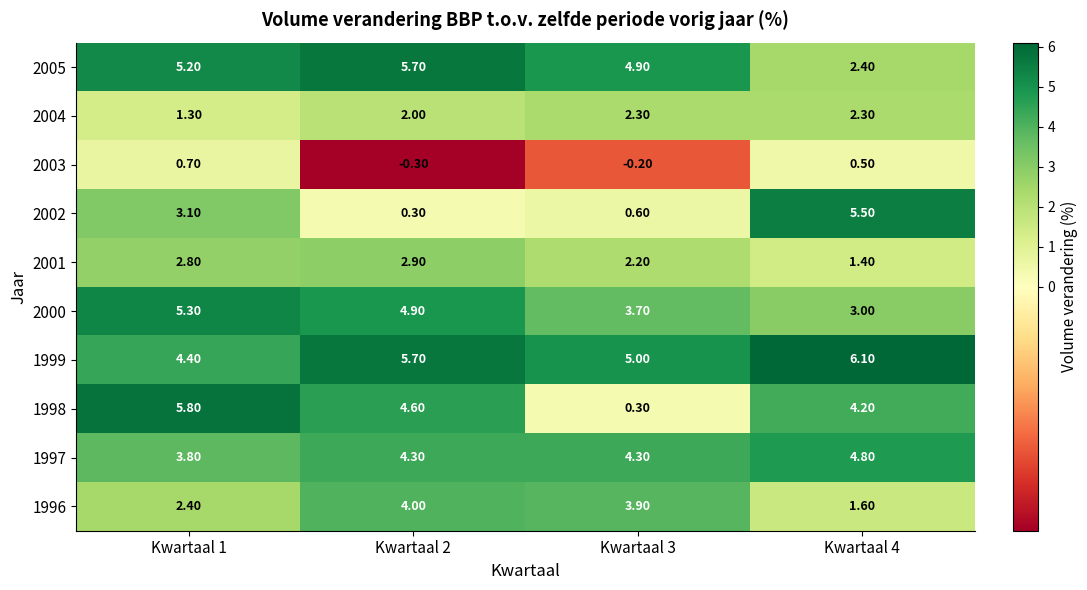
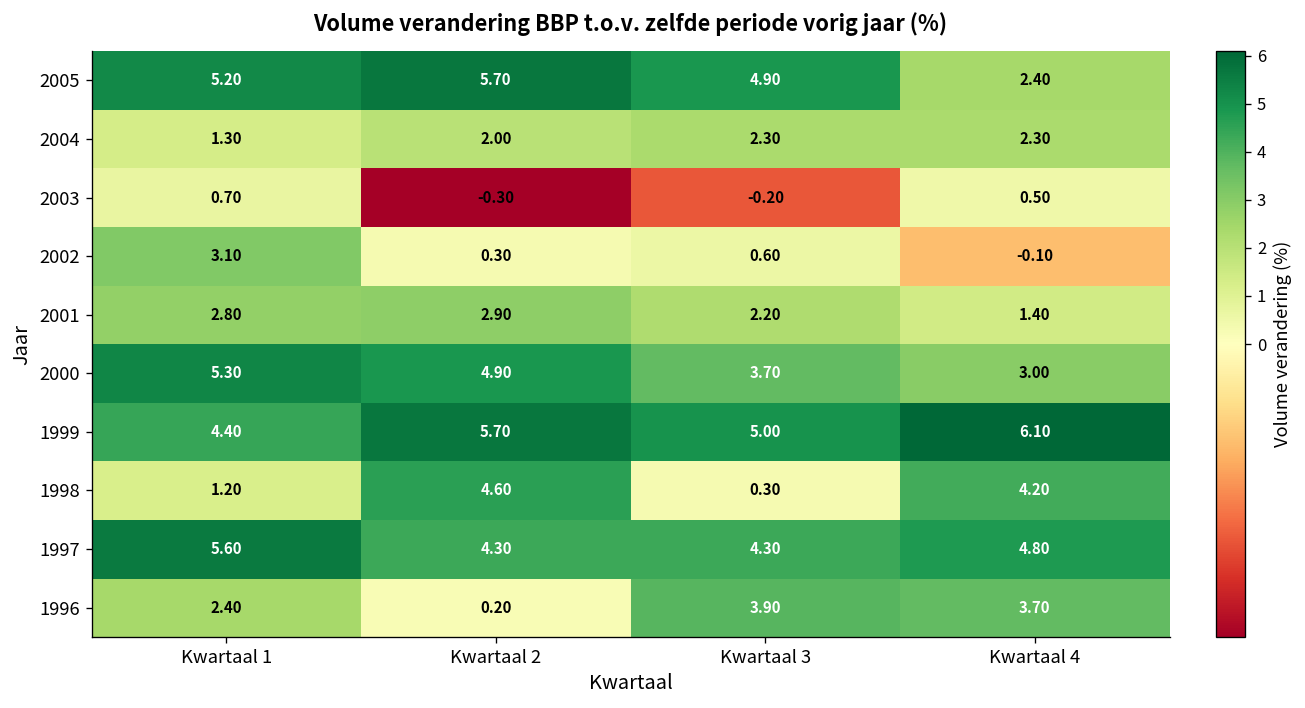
  {
    "2005": {
      "Kwartaal 1": 5.20,
      "Kwartaal 2": 5.70,
      "Kwartaal 3": 4.90,
      "Kwartaal 4": 2.40
    },
    "2004": {
      "Kwartaal 1": 1.30,
      "Kwartaal 2": 2.00,
      "Kwartaal 3": 2.30,
      "Kwartaal 4": 2.30
    },
    "2003": {
      "Kwartaal 1": 0.70,
      "Kwartaal 2": -0.30,
      "Kwartaal 3": -0.20,
      "Kwartaal 4": 0.50
    },
    "2002": {
      "Kwartaal 1": 3.10,
      "Kwartaal 2": 0.30,
      "Kwartaal 3": 0.60,
-     "Kwartaal 4": 5.50
+     "Kwartaal 4": -0.10
    },
    "2001": {
      "Kwartaal 1": 2.80,
      "Kwartaal 2": 2.90,
      "Kwartaal 3": 2.20,
      "Kwartaal 4": 1.40
    },
    "2000": {
      "Kwartaal 1": 5.30,
      "Kwartaal 2": 4.90,
      "Kwartaal 3": 3.70,
      "Kwartaal 4": 3.00
    },
    "1999": {
      "Kwartaal 1": 4.40,
      "Kwartaal 2": 5.70,
      "Kwartaal 3": 5.00,
      "Kwartaal 4": 6.10
    },
    "1998": {
-     "Kwartaal 1": 5.80,
+     "Kwartaal 1": 1.20,
      "Kwartaal 2": 4.60,
      "Kwartaal 3": 0.30,
      "Kwartaal 4": 4.20
    },
    "1997": {
-     "Kwartaal 1": 3.80,
+     "Kwartaal 1": 5.60,
      "Kwartaal 2": 4.30,
      "Kwartaal 3": 4.30,
      "Kwartaal 4": 4.80
    },
    "1996": {
      "Kwartaal 1": 2.40,
-     "Kwartaal 2": 4.00,
+     "Kwartaal 2": 0.20,
      "Kwartaal 3": 3.90,
-     "Kwartaal 4": 1.60
+     "Kwartaal 4": 3.70
    }
  }
